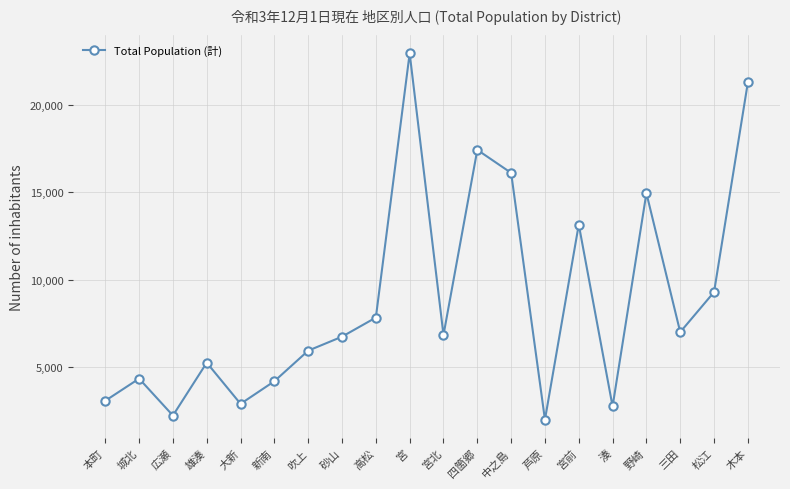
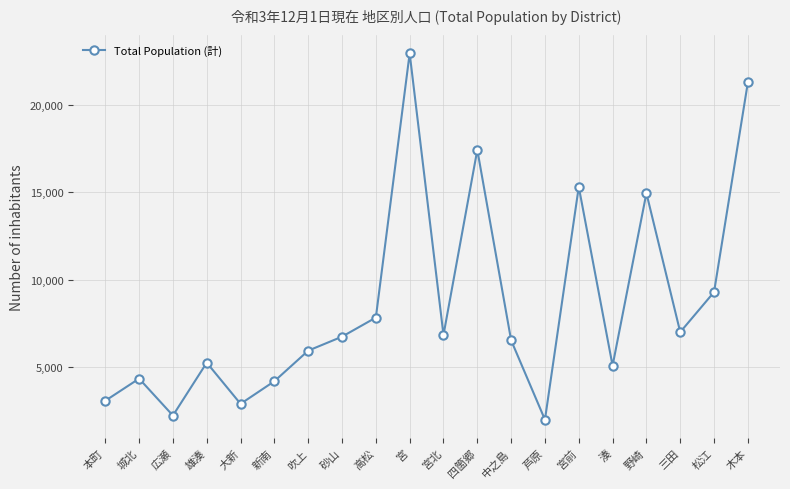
  {
    "本町": "3,100",
    "城北": "4,300",
    "広瀬": "2,200",
    "雄湊": "5,300",
    "大新": "2,900",
    "新南": "4,200",
    "吹上": "5,900",
    "砂山": "6,700",
    "高松": "7,800",
    "宮": "23,000",
    "宮北": "6,800",
    "四箇郷": "17,400",
-   "中之島": "16,100",
+   "中之島": "6,500",
    "芦原": "2,000",
-   "宮前": "13,200",
-   "湊": "2,800",
+   "宮前": "15,300",
+   "湊": "5,100",
    "野崎": "15,000",
    "三田": "7,000",
    "松江": "9,300",
    "木本": "21,300"
  }
